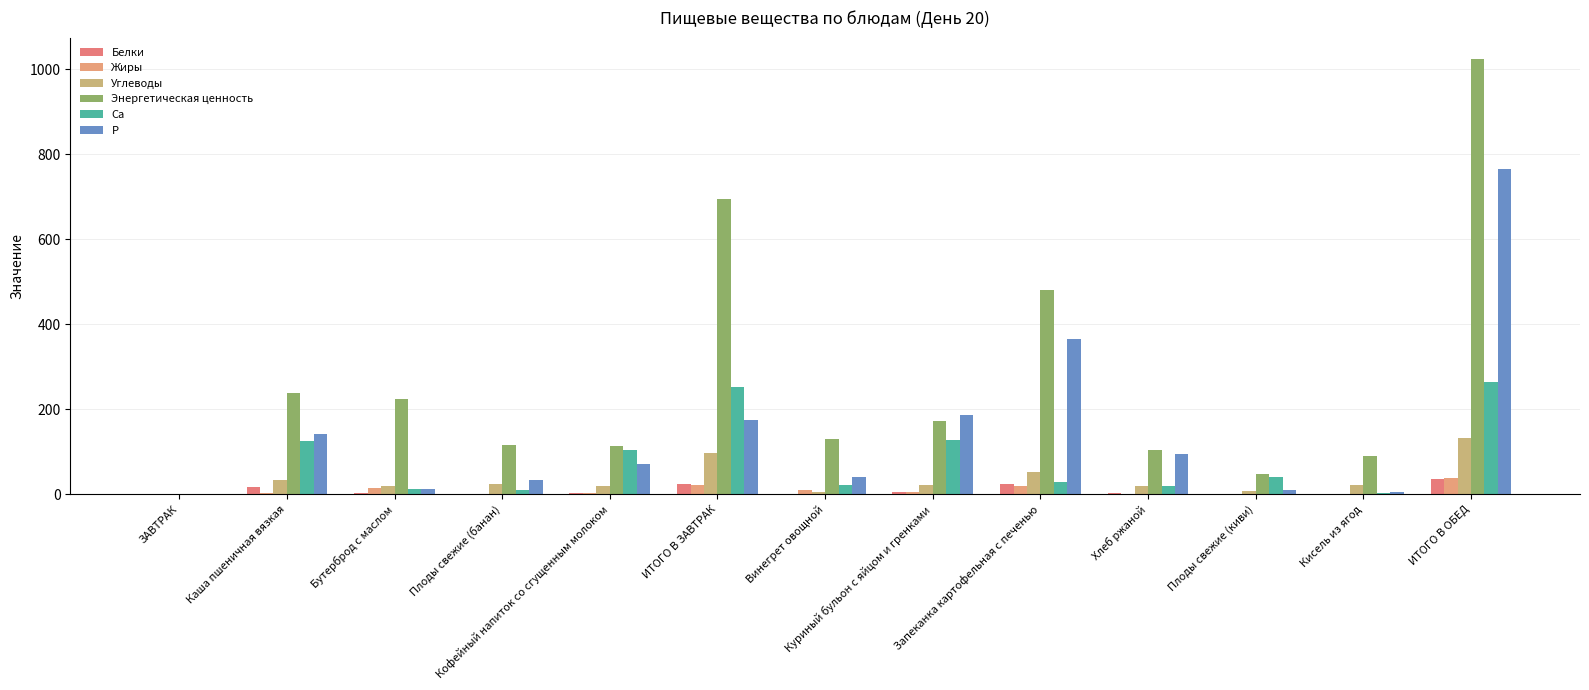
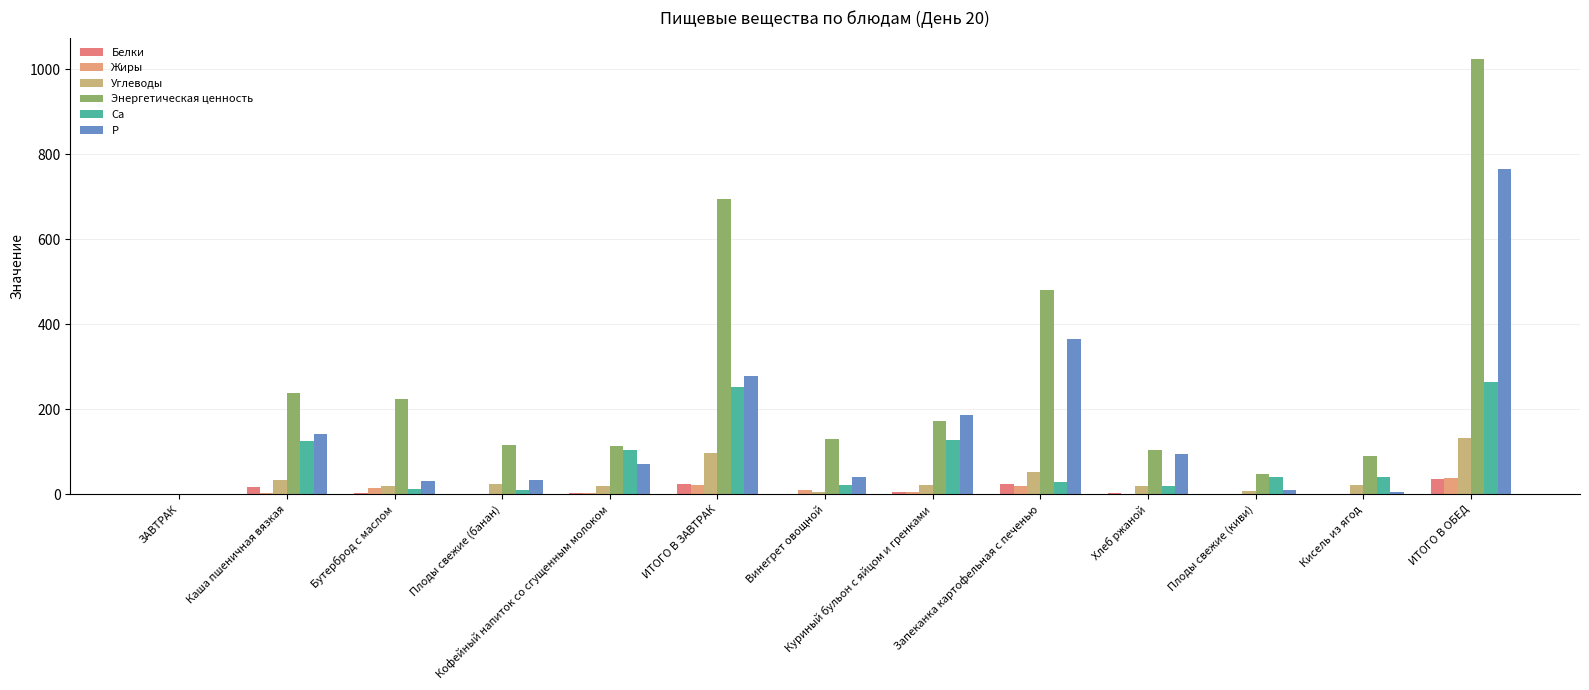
  {
    "Са": {
      "ЗАВТРАК": 0,
      "Каша пшеничная вязкая": 130,
      "Бутерброд с маслом": 10,
      "Плоды свежие (банан)": 10,
      "Кофейный напиток со сгущенным молоком": 110,
      "ИТОГО В ЗАВТРАК": 250,
      "Винегрет овощной": 20,
      "Куриный бульон с яйцом и гренками": 130,
      "Запеканка картофельная с печенью": 30,
      "Хлеб ржаной": 20,
      "Плоды свежие (киви)": 40,
-     "Кисель из ягод": 0,
+     "Кисель из ягод": 40,
      "ИТОГО В ОБЕД": 260
    },
    "Р": {
      "ЗАВТРАК": 0,
      "Каша пшеничная вязкая": 140,
-     "Бутерброд с маслом": 10,
+     "Бутерброд с маслом": 30,
      "Плоды свежие (банан)": 30,
      "Кофейный напиток со сгущенным молоком": 70,
-     "ИТОГО В ЗАВТРАК": 170,
+     "ИТОГО В ЗАВТРАК": 280,
      "Винегрет овощной": 40,
      "Куриный бульон с яйцом и гренками": 190,
      "Запеканка картофельная с печенью": 370,
      "Хлеб ржаной": 90,
      "Плоды свежие (киви)": 10,
      "ИТОГО В ОБЕД": 770
    }
  }
